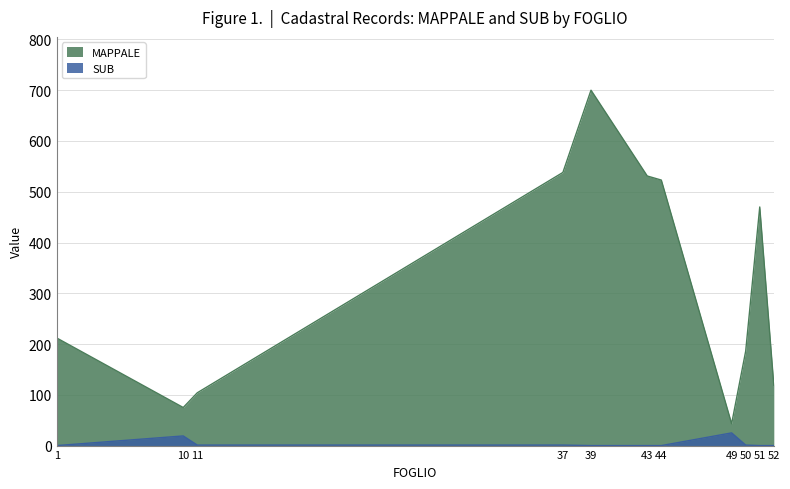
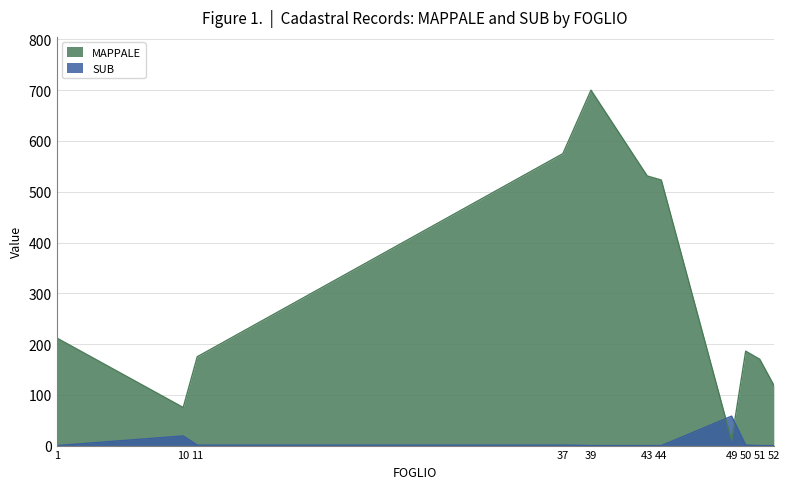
  {
    "MAPPALE": {
      "1": 210,
      "10": 80,
-     "11": 100,
-     "37": 540,
+     "11": 180,
+     "37": 580,
      "39": 700,
      "43": 530,
      "44": 520,
-     "49": 40,
+     "49": 10,
      "50": 190,
-     "51": 470,
+     "51": 170,
      "52": 120
    },
    "SUB": {
      "1": 0,
      "10": 20,
      "11": 0,
      "37": 0,
      "39": 0,
      "43": 0,
      "44": 0,
-     "49": 30,
+     "49": 60,
      "50": 0,
      "51": 0,
      "52": 0
    }
  }
